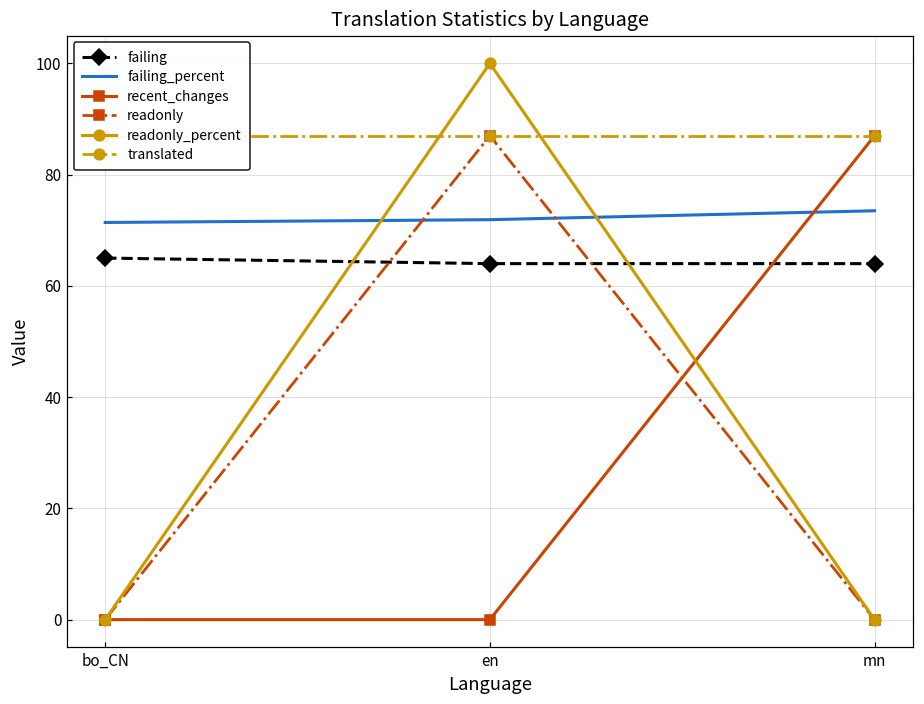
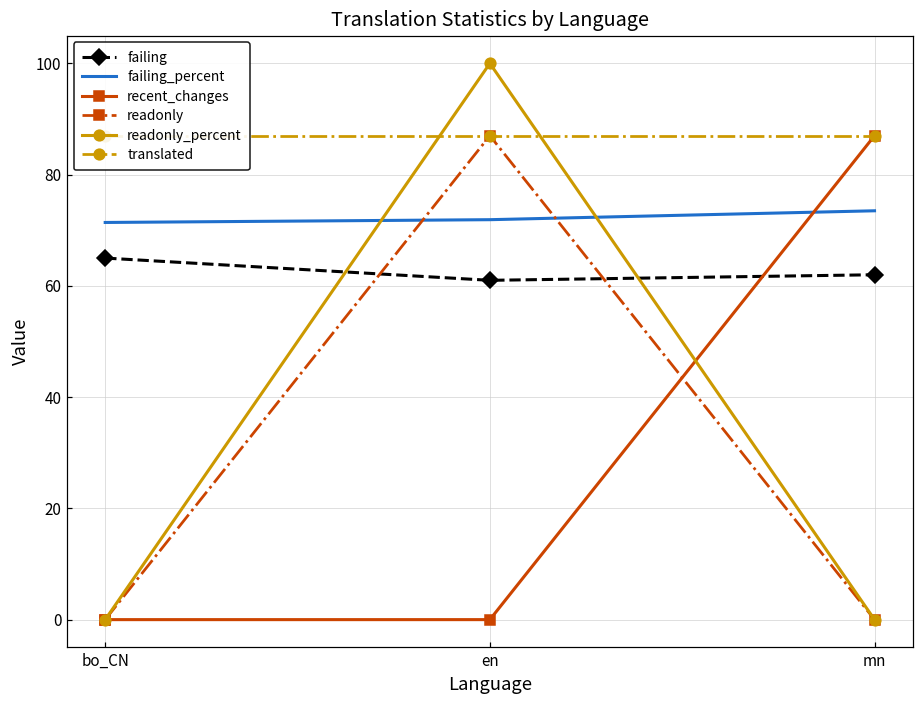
  {
    "failing": {
      "bo_CN": 65,
-     "en": 64,
-     "mn": 64
+     "en": 61,
+     "mn": 62
    },
    "failing_percent": {
      "bo_CN": 71,
      "en": 72,
      "mn": 74
    }
  }
